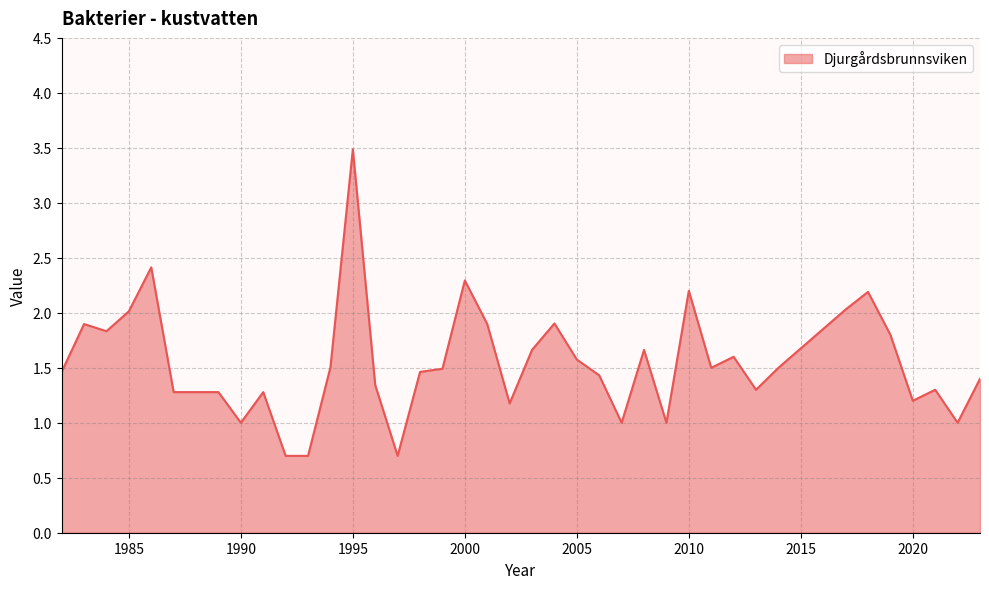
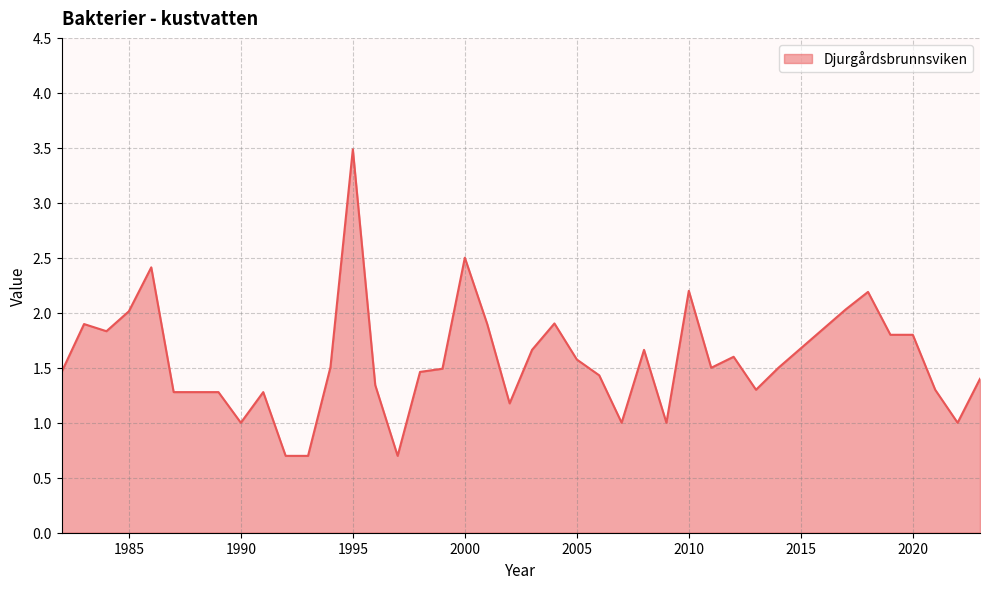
  {
    "1985": 2.01,
    "1990": 1.00,
    "1995": 3.49,
-   "2000": 2.29,
+   "2000": 2.50,
    "2005": 1.58,
    "2010": 2.20,
-   "2020": 1.2
+   "2020": 1.8
  }
